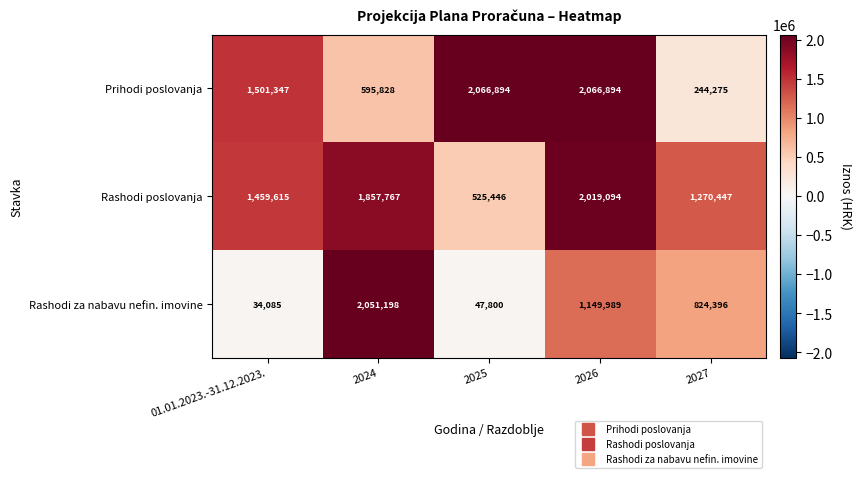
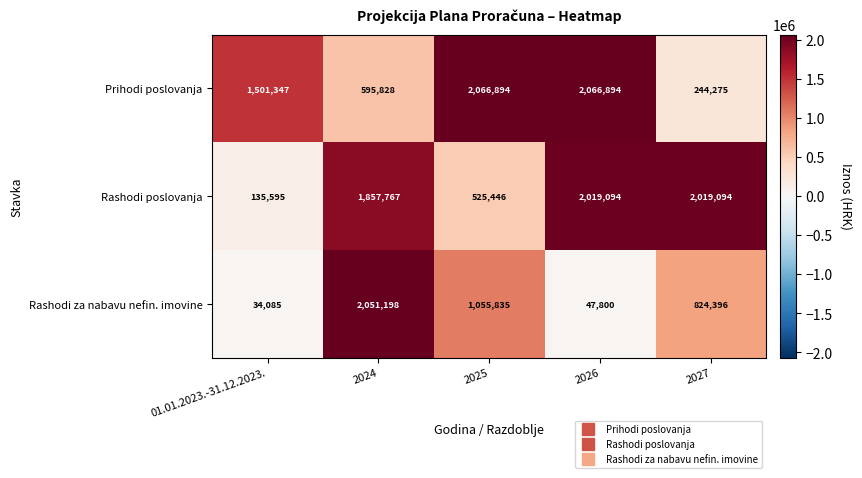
  {
    "Prihodi poslovanja": {
      "01.01.2023.-31.12.2023.": "1,501,347",
      "2024": "595,828",
      "2025": "2,066,894",
      "2026": "2,066,894",
      "2027": "244,275"
    },
    "Rashodi poslovanja": {
-     "01.01.2023.-31.12.2023.": "1,459,615",
+     "01.01.2023.-31.12.2023.": "135,595",
      "2024": "1,857,767",
      "2025": "525,446",
      "2026": "2,019,094",
-     "2027": "1,270,447"
+     "2027": "2,019,094"
    },
    "Rashodi za nabavu nefin. imovine": {
      "01.01.2023.-31.12.2023.": "34,085",
      "2024": "2,051,198",
-     "2025": "47,800",
-     "2026": "1,149,989",
+     "2025": "1,055,835",
+     "2026": "47,800",
      "2027": "824,396"
    }
  }
